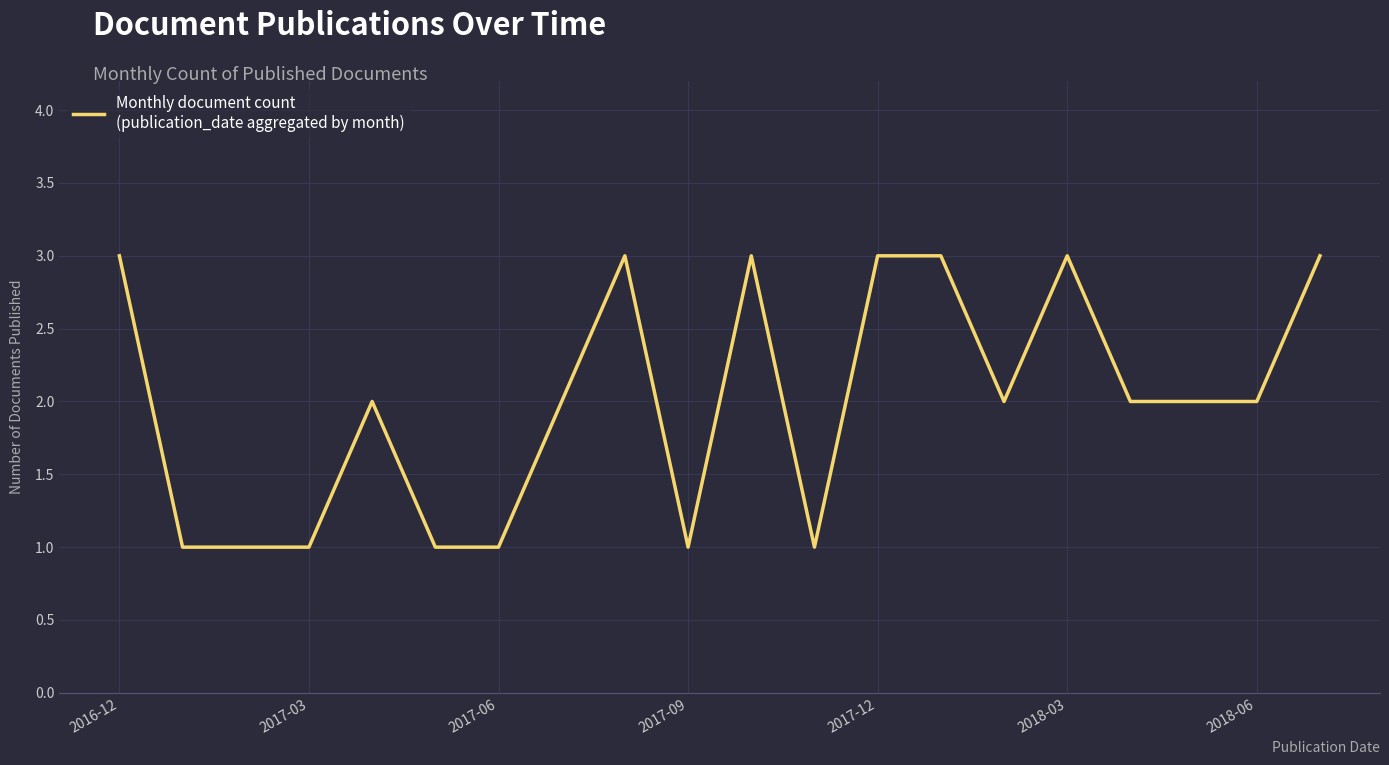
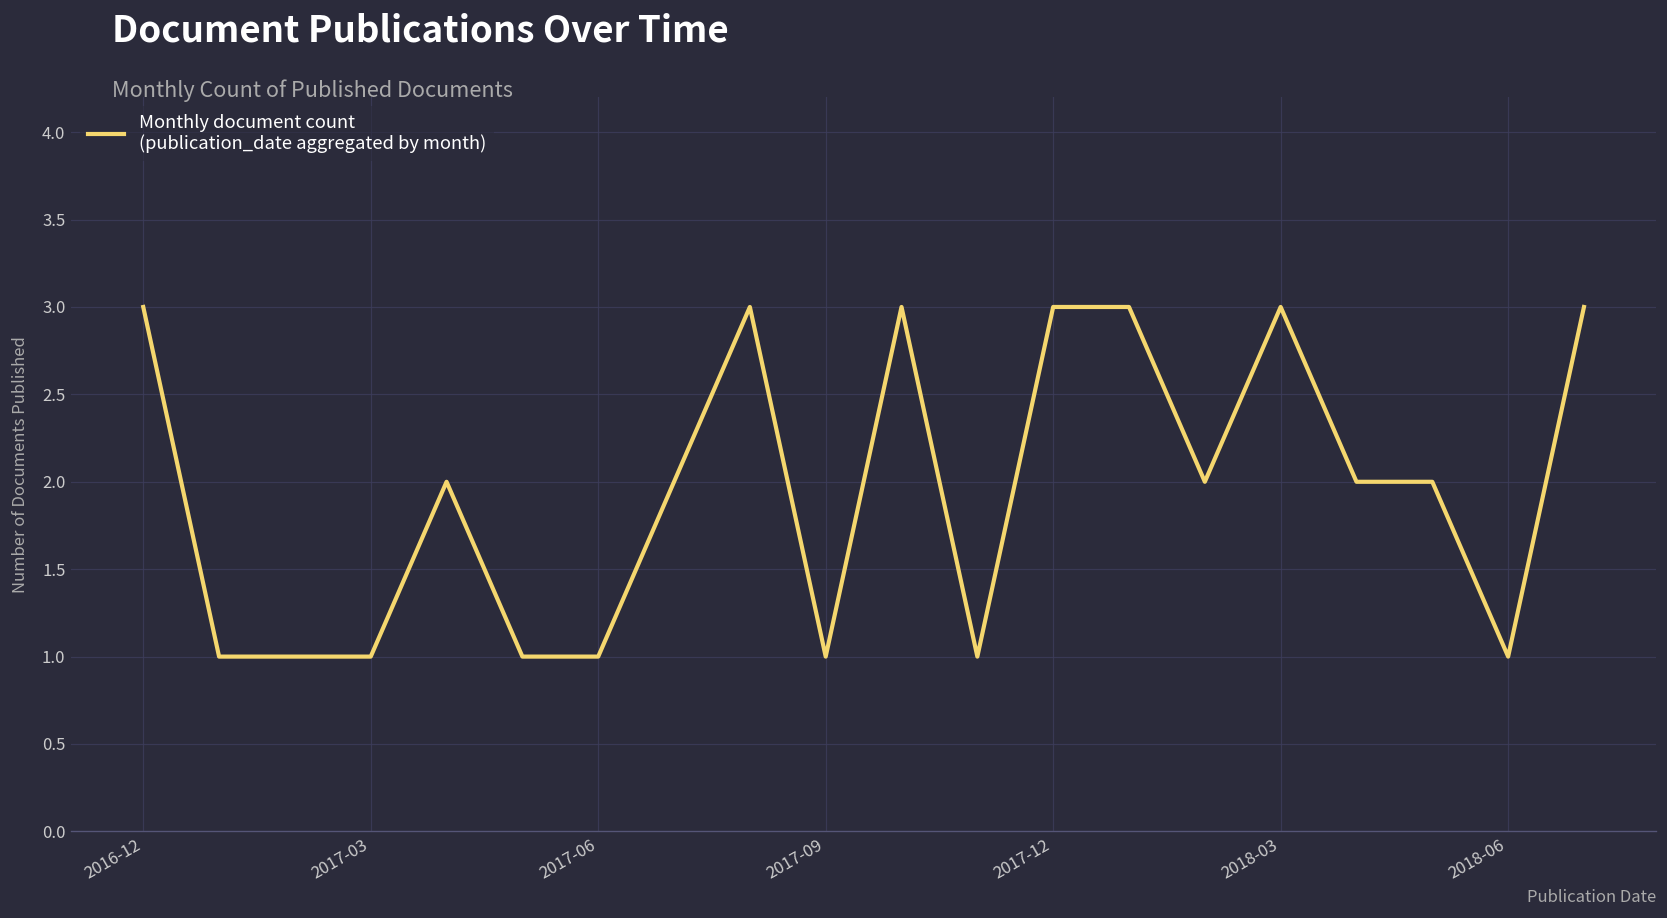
  {
    "2016-12": 3,
    "2017-03": 1,
    "2017-06": 1,
    "2017-09": 1,
    "2017-12": 3,
    "2018-03": 3,
-   "2018-06": 2
+   "2018-06": 1
  }
